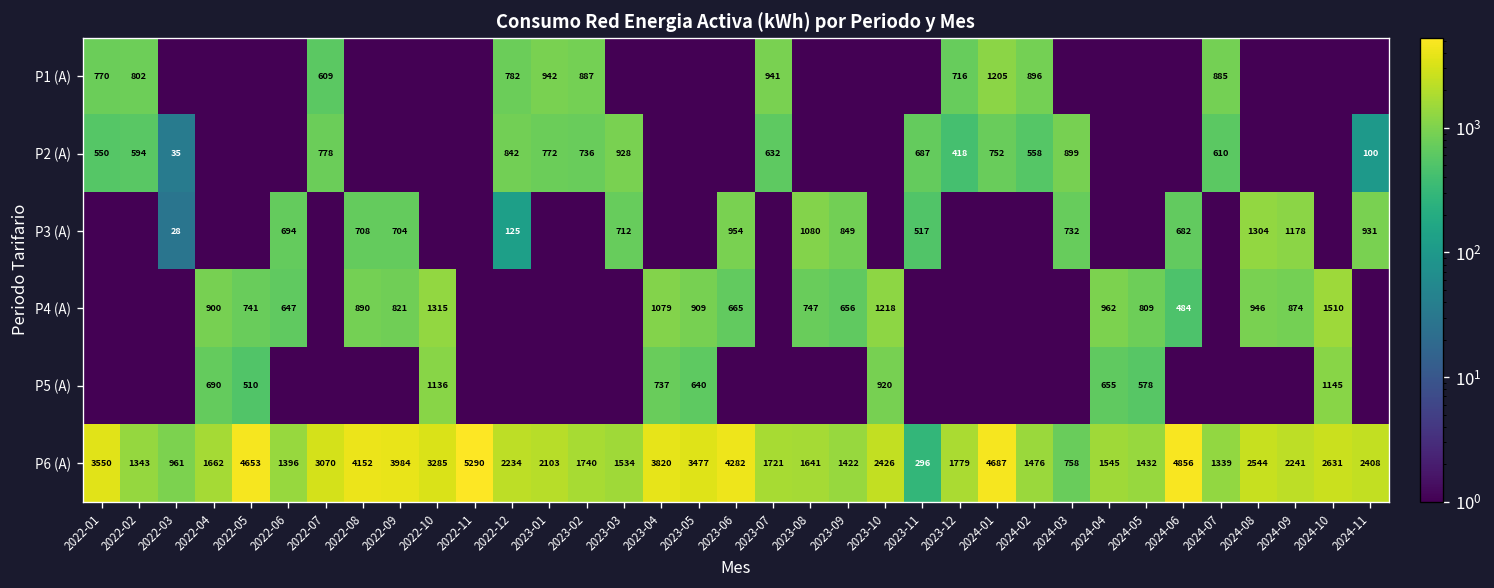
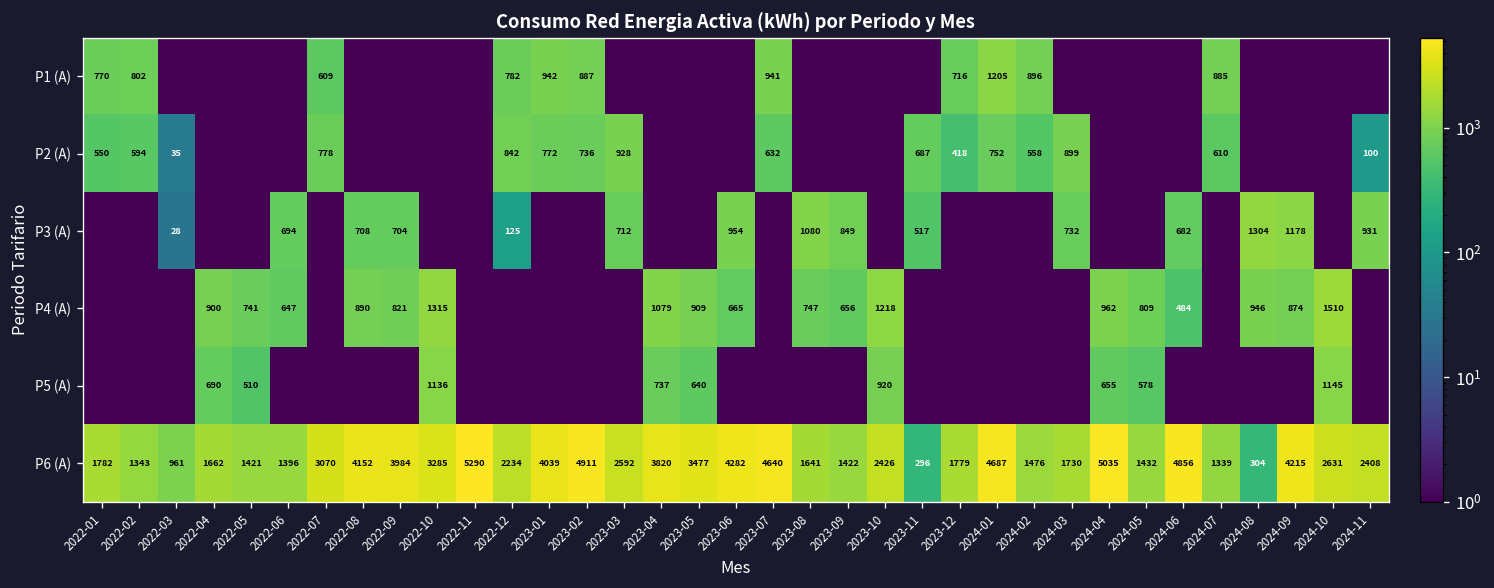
  {
    "P1 (A)": {
      "2022-01": 770,
      "2022-02": 802,
      "2022-07": 609,
      "2022-12": 782,
      "2023-01": 942,
      "2023-02": 887,
      "2023-07": 941,
      "2023-12": 716,
      "2024-01": 1205,
      "2024-02": 896,
      "2024-07": 885
    },
    "P2 (A)": {
      "2022-01": 550,
      "2022-02": 594,
      "2022-03": 35,
      "2022-07": 778,
      "2022-12": 842,
      "2023-01": 772,
      "2023-02": 736,
      "2023-03": 928,
      "2023-07": 632,
      "2023-11": 687,
      "2023-12": 418,
      "2024-01": 752,
      "2024-02": 558,
      "2024-03": 899,
      "2024-07": 610,
      "2024-11": 100
    },
    "P3 (A)": {
      "2022-03": 28,
      "2022-06": 694,
      "2022-08": 708,
      "2022-09": 704,
      "2022-12": 125,
      "2023-03": 712,
      "2023-06": 954,
      "2023-08": 1080,
      "2023-09": 849,
      "2023-11": 517,
      "2024-03": 732,
      "2024-06": 682,
      "2024-08": 1304,
      "2024-09": 1178,
      "2024-11": 931
    },
    "P4 (A)": {
      "2022-04": 900,
      "2022-05": 741,
      "2022-06": 647,
      "2022-08": 890,
      "2022-09": 821,
      "2022-10": 1315,
      "2023-04": 1079,
      "2023-05": 909,
      "2023-06": 665,
      "2023-08": 747,
      "2023-09": 656,
      "2023-10": 1218,
      "2024-04": 962,
      "2024-05": 809,
      "2024-06": 484,
      "2024-08": 946,
      "2024-09": 874,
      "2024-10": 1510
    },
    "P5 (A)": {
      "2022-04": 690,
      "2022-05": 510,
      "2022-10": 1136,
      "2023-04": 737,
      "2023-05": 640,
      "2023-10": 920,
      "2024-04": 655,
      "2024-05": 578,
      "2024-10": 1145
    },
    "P6 (A)": {
-     "2022-01": 3550,
+     "2022-01": 1782,
      "2022-02": 1343,
      "2022-03": 961,
      "2022-04": 1662,
-     "2022-05": 4653,
+     "2022-05": 1421,
      "2022-06": 1396,
      "2022-07": 3070,
      "2022-08": 4152,
      "2022-09": 3984,
      "2022-10": 3285,
      "2022-11": 5290,
      "2022-12": 2234,
-     "2023-01": 2103,
-     "2023-02": 1740,
-     "2023-03": 1534,
+     "2023-01": 4039,
+     "2023-02": 4911,
+     "2023-03": 2592,
      "2023-04": 3820,
      "2023-05": 3477,
      "2023-06": 4282,
-     "2023-07": 1721,
+     "2023-07": 4640,
      "2023-08": 1641,
      "2023-09": 1422,
      "2023-10": 2426,
      "2023-11": 296,
      "2023-12": 1779,
      "2024-01": 4687,
      "2024-02": 1476,
-     "2024-03": 758,
-     "2024-04": 1545,
+     "2024-03": 1730,
+     "2024-04": 5035,
      "2024-05": 1432,
      "2024-06": 4856,
      "2024-07": 1339,
-     "2024-08": 2544,
-     "2024-09": 2241,
+     "2024-08": 304,
+     "2024-09": 4215,
      "2024-10": 2631,
      "2024-11": 2408
    }
  }
